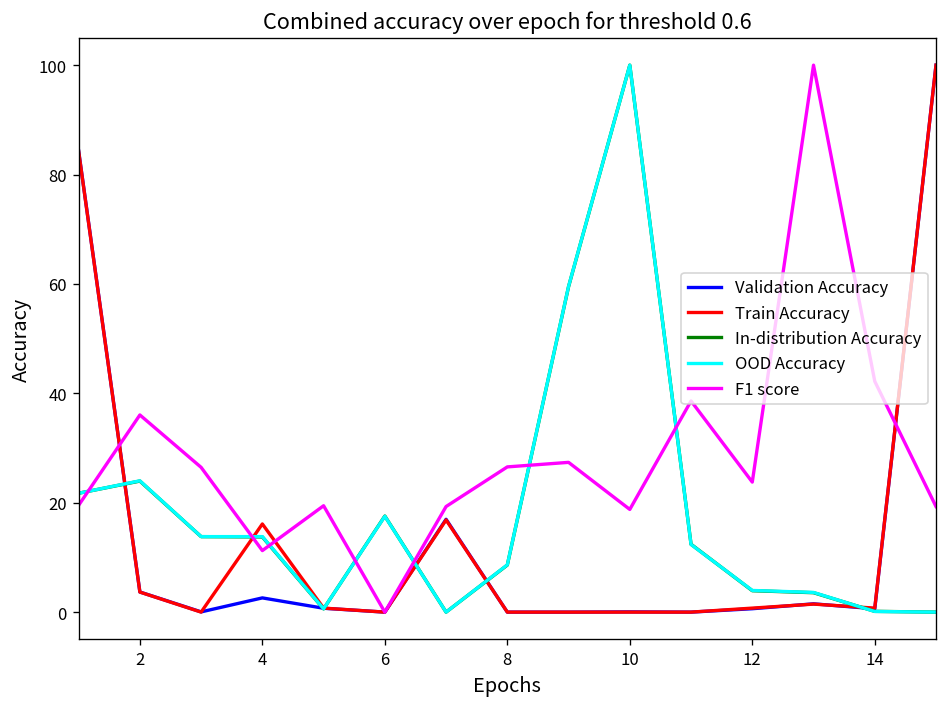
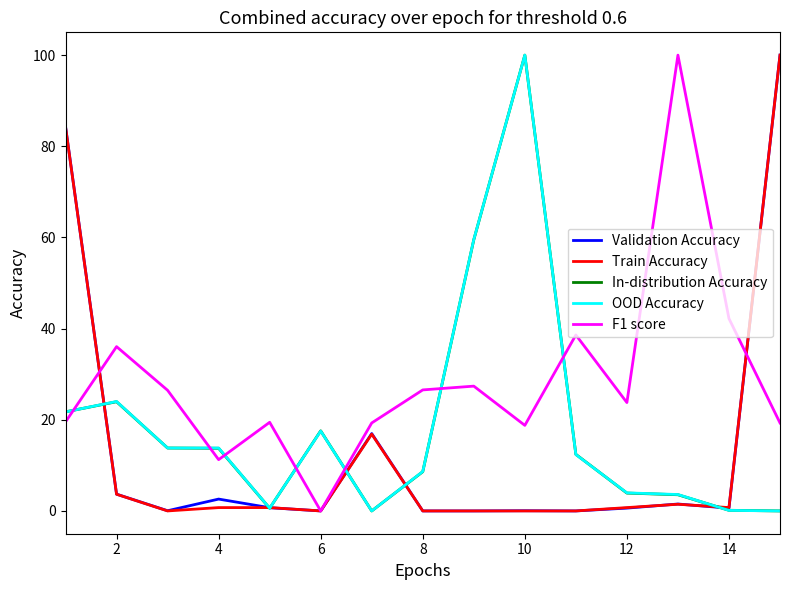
  {
    "Validation Accuracy": {
      "4": 3
    },
    "Train Accuracy": {
-     "4": 16
+     "4": 1
    },
    "F1 score": {
      "2": 36,
      "4": 11,
      "8": 27,
      "10": 19,
      "12": 24
    }
  }
